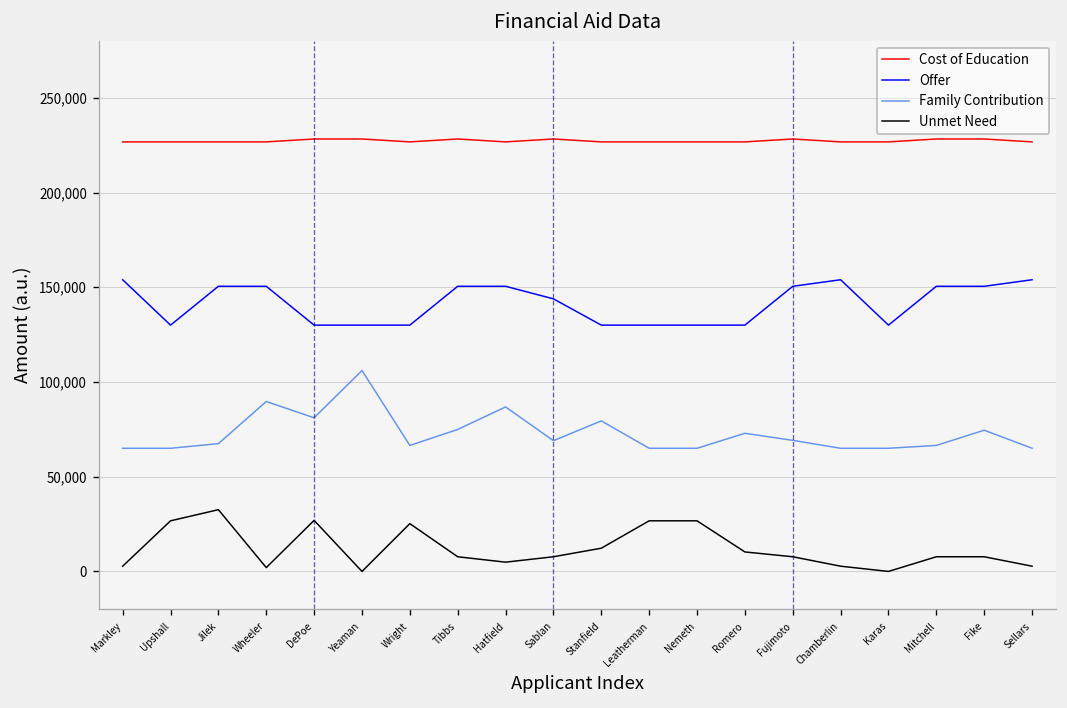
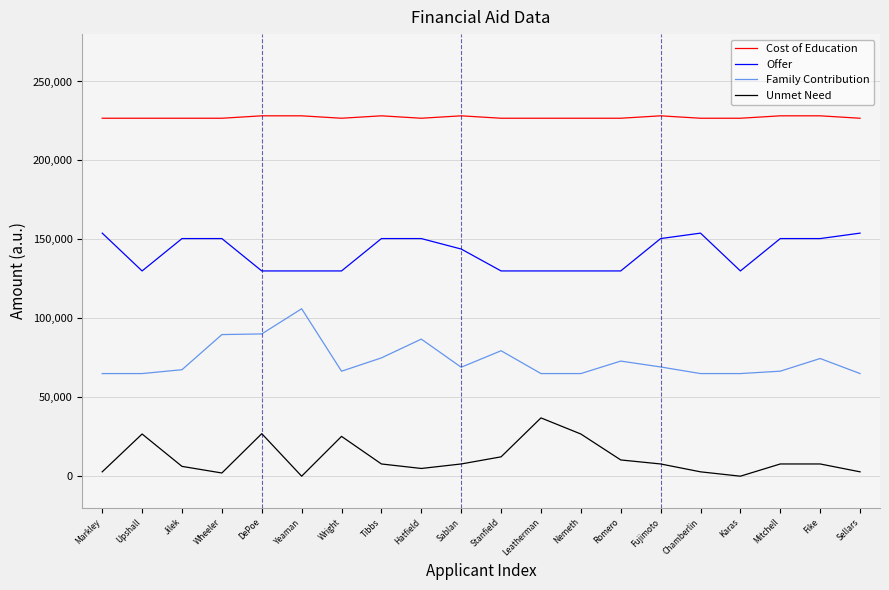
  {
    "Cost of Education": {
      "Markley": "227,000",
      "Upshall": "227,000",
      "Jilek": "227,000",
      "Wheeler": "227,000",
      "DePoe": "228,000",
      "Yeaman": "228,000",
      "Wright": "227,000",
      "Tibbs": "228,000",
      "Hatfield": "227,000",
      "Sablan": "228,000",
      "Stanfield": "227,000",
      "Leatherman": "227,000",
      "Nemeth": "227,000",
      "Romero": "227,000",
      "Fujimoto": "228,000",
      "Chamberlin": "227,000",
      "Karas": "227,000",
      "Mitchell": "228,000",
      "Fike": "228,000",
      "Sellars": "227,000"
    },
    "Offer": {
      "Markley": "154,000",
      "Upshall": "130,000",
      "Jilek": "151,000",
      "Wheeler": "151,000",
      "DePoe": "130,000",
      "Yeaman": "130,000",
      "Wright": "130,000",
      "Tibbs": "151,000",
      "Hatfield": "151,000",
      "Sablan": "144,000",
      "Stanfield": "130,000",
      "Leatherman": "130,000",
      "Nemeth": "130,000",
      "Romero": "130,000",
      "Fujimoto": "151,000",
      "Chamberlin": "154,000",
      "Karas": "130,000",
      "Mitchell": "151,000",
      "Fike": "151,000",
      "Sellars": "154,000"
    },
    "Family Contribution": {
      "Markley": "65,000",
      "Upshall": "65,000",
      "Jilek": "67,000",
      "Wheeler": "90,000",
-     "DePoe": "81,000",
+     "DePoe": "90,000",
      "Yeaman": "106,000",
      "Wright": "66,000",
      "Tibbs": "75,000",
      "Hatfield": "87,000",
      "Sablan": "69,000",
      "Stanfield": "79,000",
      "Leatherman": "65,000",
      "Nemeth": "65,000",
      "Romero": "73,000",
      "Fujimoto": "69,000",
      "Chamberlin": "65,000",
      "Karas": "65,000",
      "Mitchell": "67,000",
      "Fike": "75,000",
      "Sellars": "65,000"
    },
    "Unmet Need": {
      "Markley": "3,000",
      "Upshall": "27,000",
-     "Jilek": "33,000",
+     "Jilek": "6,000",
      "Wheeler": "2,000",
      "DePoe": "27,000",
      "Yeaman": "0",
      "Wright": "25,000",
      "Tibbs": "8,000",
      "Hatfield": "5,000",
      "Sablan": "8,000",
      "Stanfield": "12,000",
-     "Leatherman": "27,000",
+     "Leatherman": "37,000",
      "Nemeth": "27,000",
      "Romero": "10,000",
      "Fujimoto": "8,000",
      "Chamberlin": "3,000",
      "Karas": "0",
      "Mitchell": "8,000",
      "Fike": "8,000",
      "Sellars": "3,000"
    }
  }
